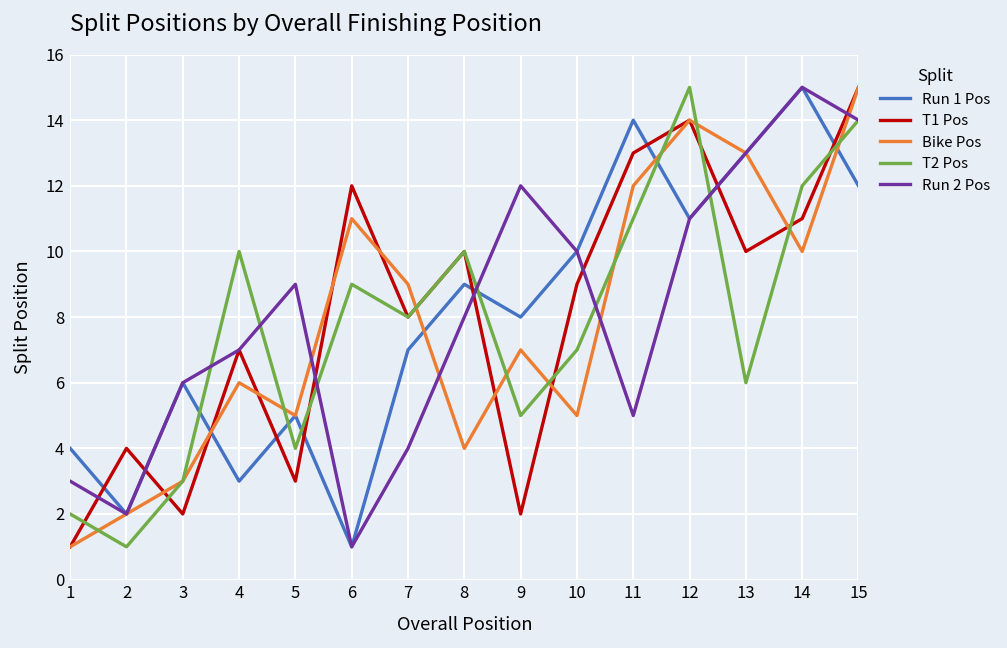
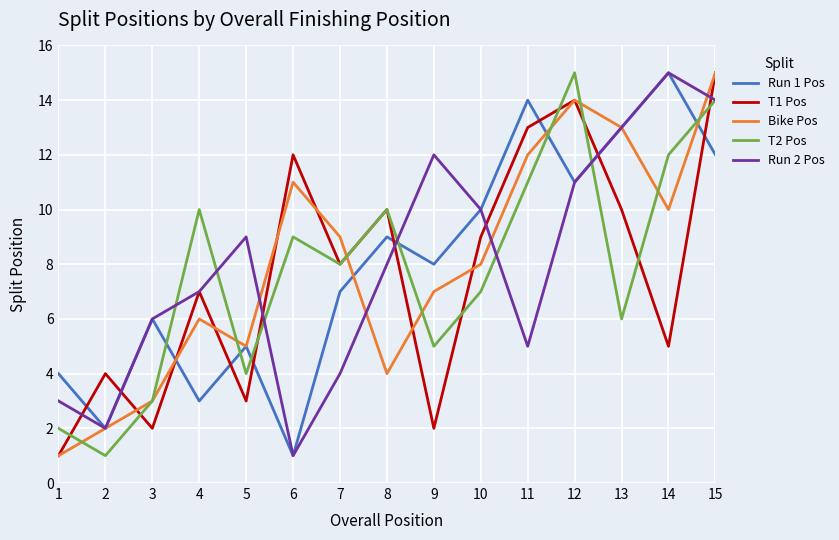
  {
    "Run 1 Pos": {
      "1": 4,
      "4": 3,
      "7": 7,
      "8": 9,
      "9": 8,
      "11": 14,
      "15": 12
    },
    "T1 Pos": {
      "2": 4,
      "3": 2,
      "5": 3,
      "6": 12,
      "9": 2,
      "10": 9,
      "11": 13,
      "13": 10,
-     "14": 11
+     "14": 5
    },
    "Bike Pos": {
      "4": 6,
      "6": 11,
      "7": 9,
      "8": 4,
      "9": 7,
-     "10": 5,
+     "10": 8,
      "11": 12,
      "14": 10
    },
    "T2 Pos": {
      "1": 2,
      "2": 1,
      "4": 10,
      "5": 4,
      "6": 9,
      "9": 5,
      "10": 7,
      "11": 11,
      "12": 15,
      "13": 6,
      "14": 12
    },
    "Run 2 Pos": {
      "1": 3,
      "5": 9,
      "7": 4,
      "8": 8,
      "9": 12,
      "11": 5
    }
  }
